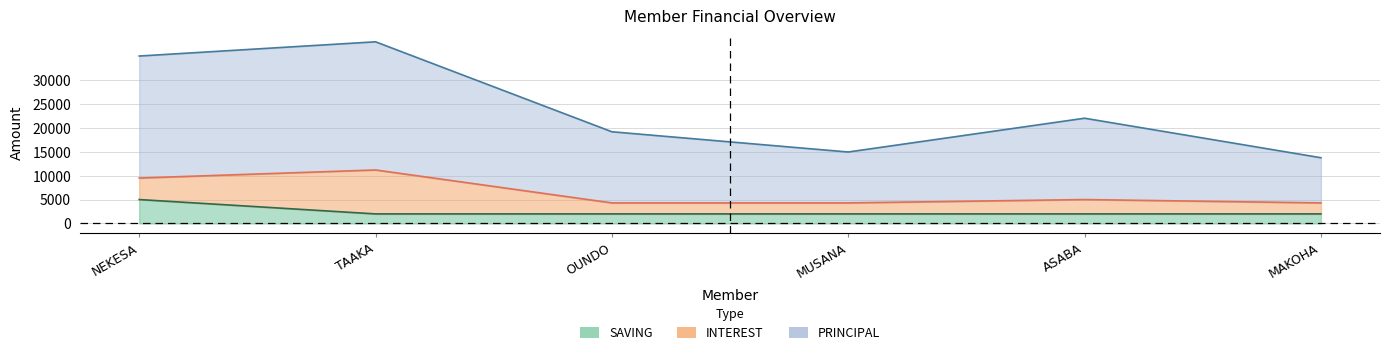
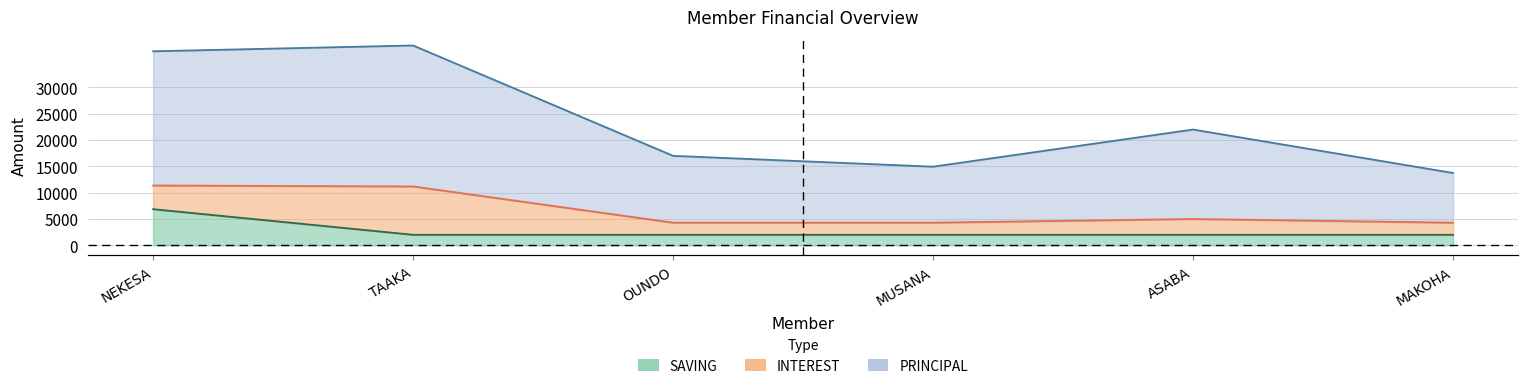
  {
    "SAVING": {
-     "NEKESA": 5000,
+     "NEKESA": 7000,
      "TAAKA": 2000,
      "OUNDO": 2000,
      "MUSANA": 2000,
      "ASABA": 2000,
      "MAKOHA": 2000
    },
    "INTEREST": {
      "NEKESA": 5000,
      "TAAKA": 9000,
      "OUNDO": 2000,
      "MUSANA": 2000,
      "ASABA": 3000,
      "MAKOHA": 2000
    },
    "PRINCIPAL": {
      "NEKESA": 26000,
      "TAAKA": 27000,
-     "OUNDO": 15000,
+     "OUNDO": 13000,
      "MUSANA": 11000,
      "ASABA": 17000,
      "MAKOHA": 9000
    }
  }
